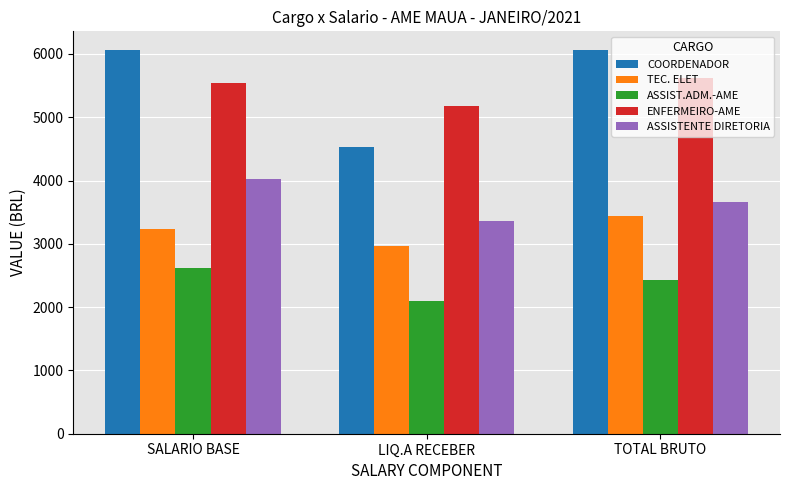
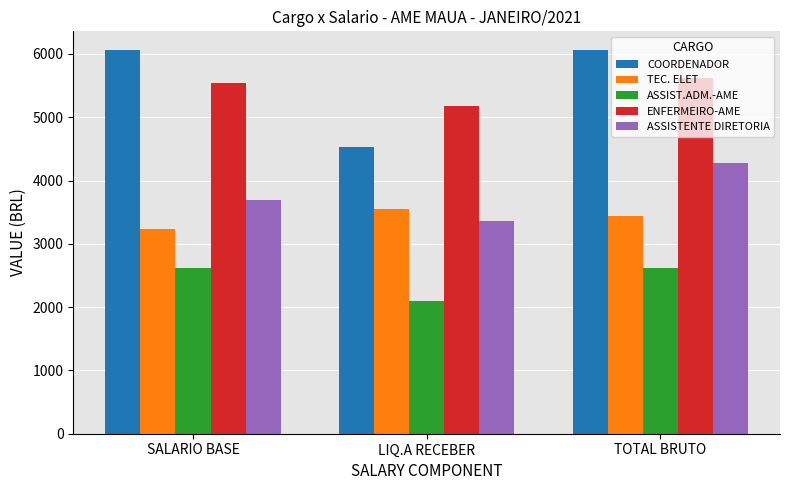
  {
    "COORDENADOR": {
      "SALARIO BASE": 6100,
      "LIQ.A RECEBER": 4500,
      "TOTAL BRUTO": 6100
    },
    "TEC. ELET": {
      "SALARIO BASE": 3200,
-     "LIQ.A RECEBER": 3000,
+     "LIQ.A RECEBER": 3600,
      "TOTAL BRUTO": 3400
    },
    "ASSIST.ADM.-AME": {
      "SALARIO BASE": 2600,
      "LIQ.A RECEBER": 2100,
-     "TOTAL BRUTO": 2400
+     "TOTAL BRUTO": 2600
    },
    "ENFERMEIRO-AME": {
      "SALARIO BASE": 5500,
      "LIQ.A RECEBER": 5200
    },
    "ASSISTENTE DIRETORIA": {
-     "SALARIO BASE": 4000,
+     "SALARIO BASE": 3700,
      "LIQ.A RECEBER": 3400,
-     "TOTAL BRUTO": 3700
+     "TOTAL BRUTO": 4300
    }
  }
